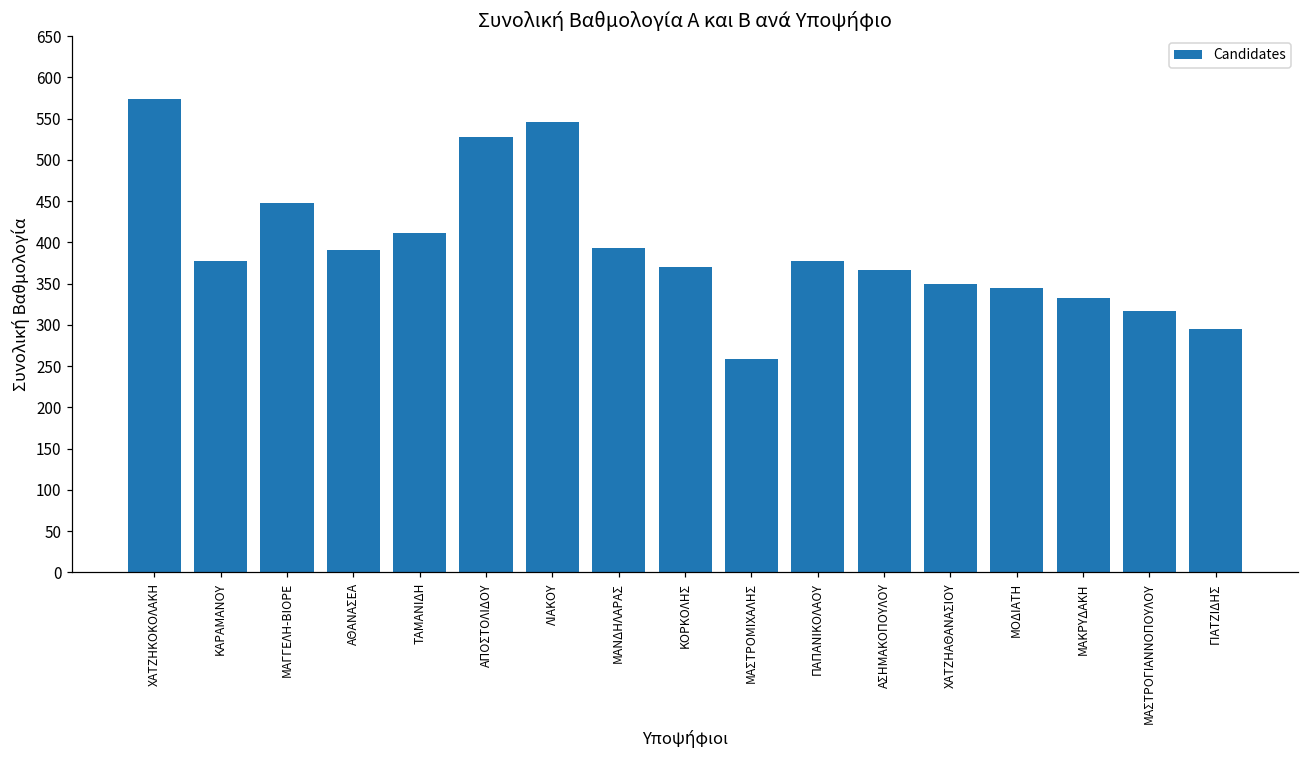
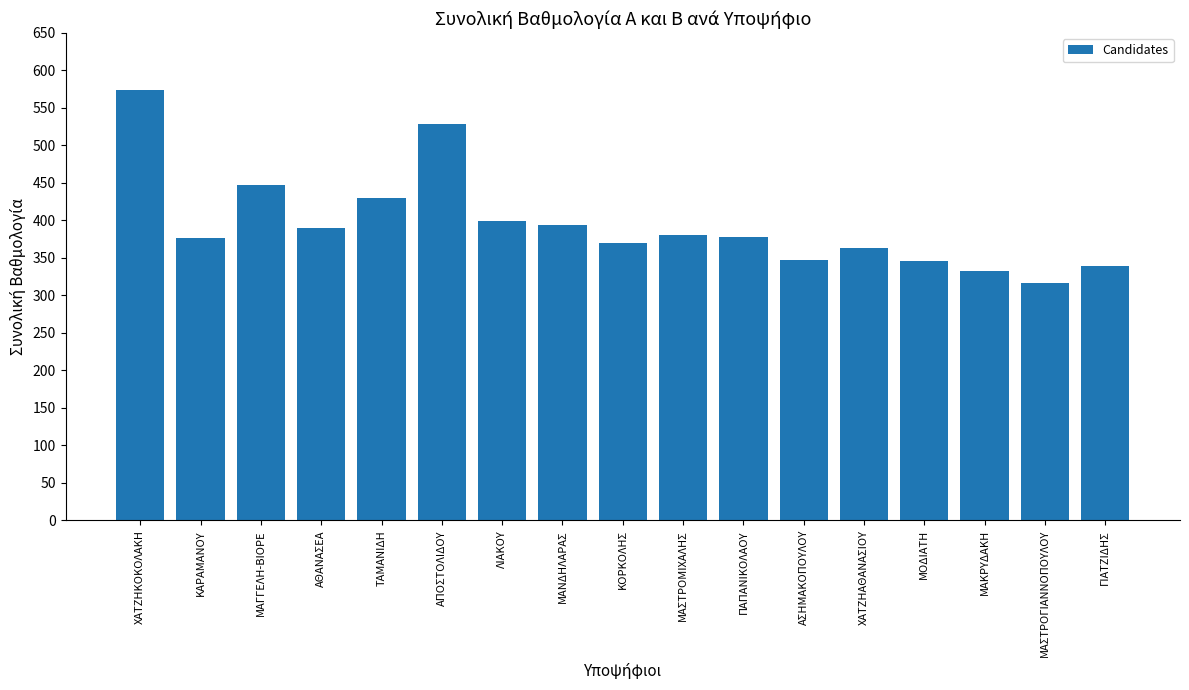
  {
    "ΧΑΤΖΗΚΟΚΟΛΑΚΗ": 570,
    "ΚΑΡΑΜΑΝΟΥ": 380,
    "ΜΑΓΓΕΛΗ-ΒΙΟΡΕ": 450,
    "ΑΘΑΝΑΣΕΑ": 390,
-   "ΤΑΜΑΝΙΔΗ": 410,
+   "ΤΑΜΑΝΙΔΗ": 430,
    "ΑΠΟΣΤΟΛΙΔΟΥ": 530,
-   "ΛΙΑΚΟΥ": 550,
+   "ΛΙΑΚΟΥ": 400,
    "ΜΑΝΔΗΛΑΡΑΣ": 390,
    "ΚΟΡΚΟΛΗΣ": 370,
-   "ΜΑΣΤΡΟΜΙΧΑΛΗΣ": 260,
+   "ΜΑΣΤΡΟΜΙΧΑΛΗΣ": 380,
    "ΠΑΠΑΝΙΚΟΛΑΟΥ": 380,
-   "ΑΣΗΜΑΚΟΠΟΥΛΟΥ": 370,
-   "ΧΑΤΖΗΑΘΑΝΑΣΙΟΥ": 350,
+   "ΑΣΗΜΑΚΟΠΟΥΛΟΥ": 350,
+   "ΧΑΤΖΗΑΘΑΝΑΣΙΟΥ": 360,
    "ΜΟΔΙΑΤΗ": 350,
    "ΜΑΚΡΥΔΑΚΗ": 330,
    "ΜΑΣΤΡΟΓΙΑΝΝΟΠΟΥΛΟΥ": 320,
-   "ΓΙΑΤΖΙΔΗΣ": 300
+   "ΓΙΑΤΖΙΔΗΣ": 340
  }
